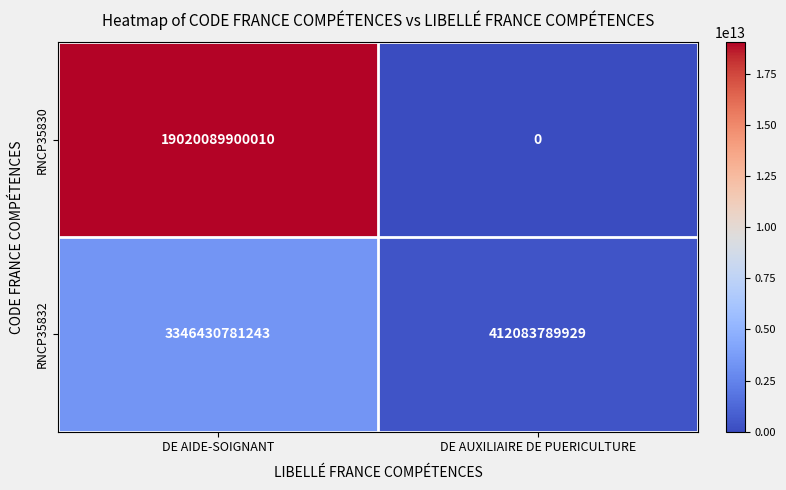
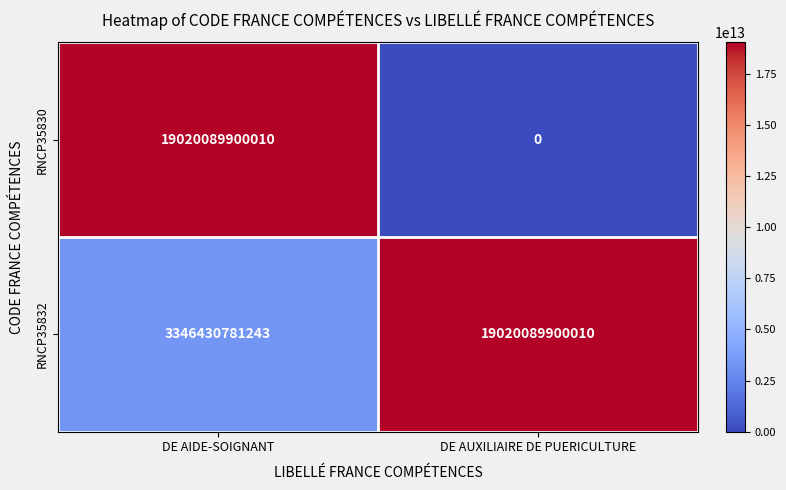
  {
    "RNCP35830": {
      "DE AIDE-SOIGNANT": 19020089900010,
      "DE AUXILIAIRE DE PUERICULTURE": 0
    },
    "RNCP35832": {
      "DE AIDE-SOIGNANT": 3346430781243,
-     "DE AUXILIAIRE DE PUERICULTURE": 412083789929
+     "DE AUXILIAIRE DE PUERICULTURE": 19020089900010
    }
  }
